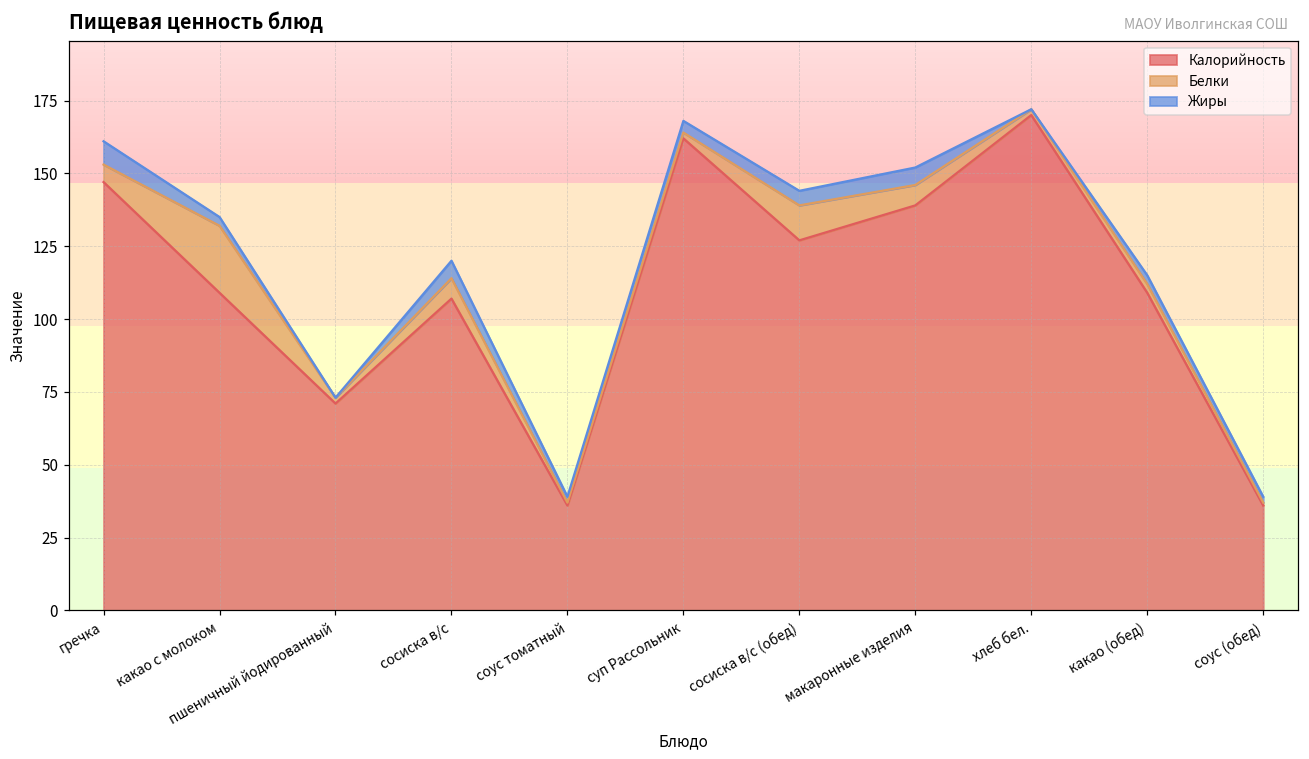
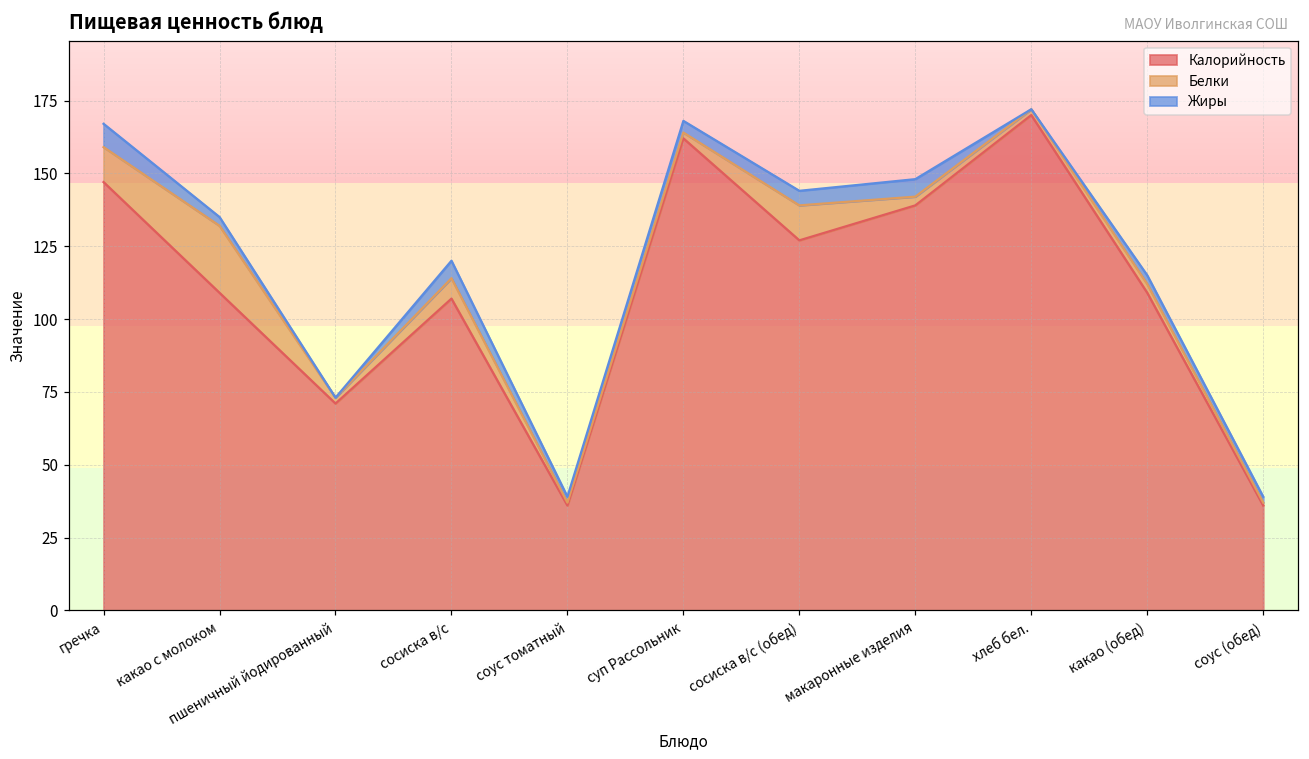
  {
    "Калорийность": {
      "гречка": 147,
      "какао с молоком": 109,
      "пшеничный йодированный": 71,
      "сосиска в/с": 107,
      "соус томатный": 36,
      "суп Рассольник": 162,
      "сосиска в/с (обед)": 127,
      "макаронные изделия": 139,
      "хлеб бел.": 170,
      "какао (обед)": 109,
      "соус (обед)": 36
    },
    "Белки": {
-     "гречка": 6,
+     "гречка": 12,
      "какао с молоком": 23,
      "сосиска в/с": 7,
      "соус томатный": 1,
      "суп Рассольник": 2,
      "сосиска в/с (обед)": 12,
-     "макаронные изделия": 7,
+     "макаронные изделия": 3,
      "какао (обед)": 3,
      "соус (обед)": 1
    },
    "Жиры": {
      "гречка": 8,
      "какао с молоком": 3,
      "сосиска в/с": 6,
      "соус томатный": 2,
      "суп Рассольник": 4,
      "сосиска в/с (обед)": 5,
      "макаронные изделия": 6,
      "какао (обед)": 3,
      "соус (обед)": 2
    }
  }
